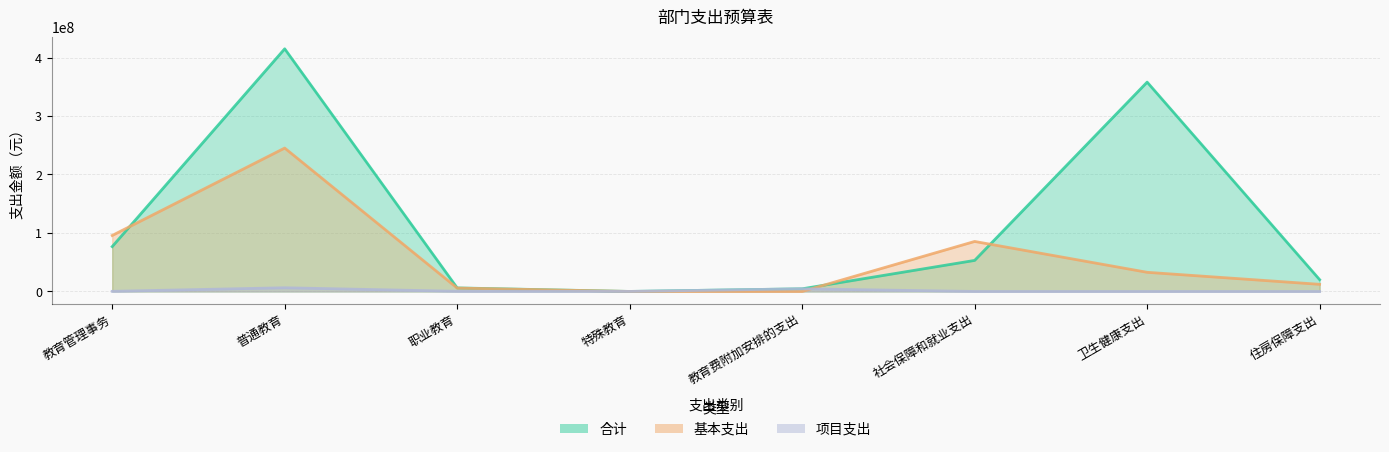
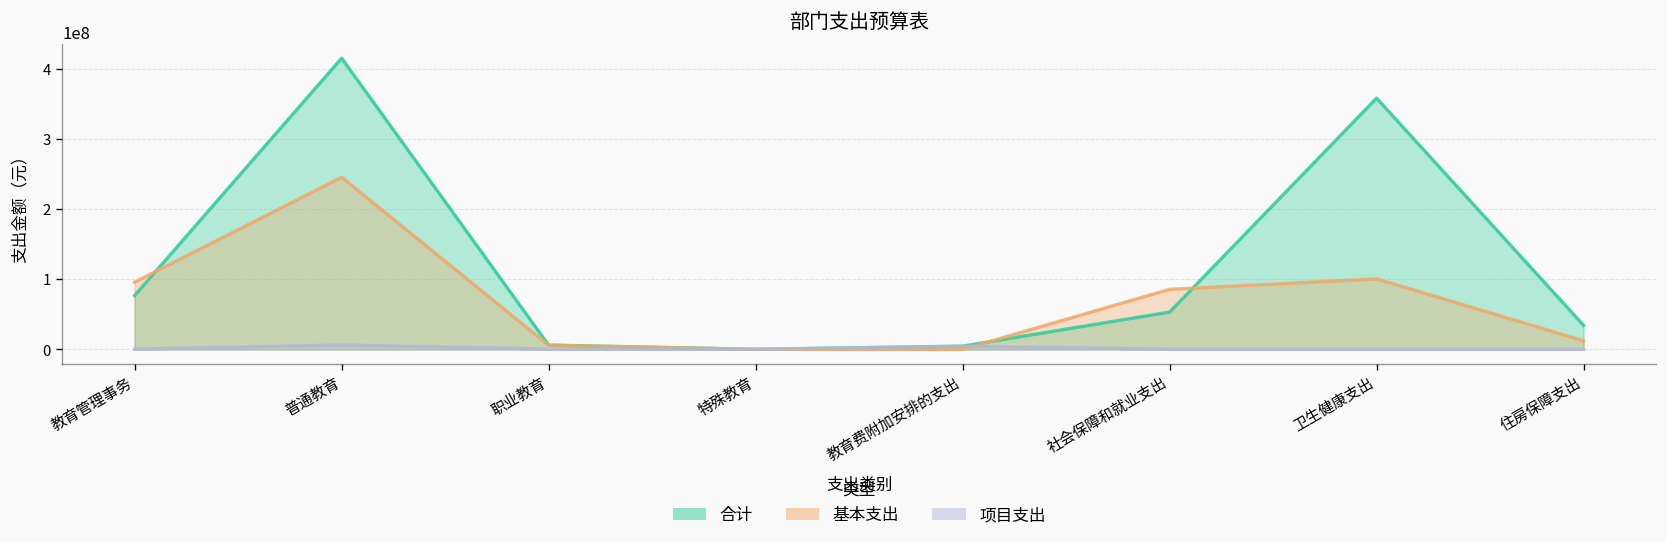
  {
    "合计": {
      "教育管理事务": 80000000,
      "普通教育": 410000000,
      "社会保障和就业支出": 50000000,
      "卫生健康支出": 360000000,
-     "住房保障支出": 20000000
+     "住房保障支出": 30000000
    },
    "基本支出": {
      "教育管理事务": 100000000,
      "普通教育": 250000000,
      "教育费附加安排的支出": 0,
      "社会保障和就业支出": 90000000,
-     "卫生健康支出": 30000000,
+     "卫生健康支出": 100000000,
      "住房保障支出": 10000000
    },
    "项目支出": {
      "教育管理事务": 0,
      "普通教育": 10000000,
      "职业教育": 0,
      "社会保障和就业支出": 0,
      "卫生健康支出": 0,
      "住房保障支出": 0
    }
  }
